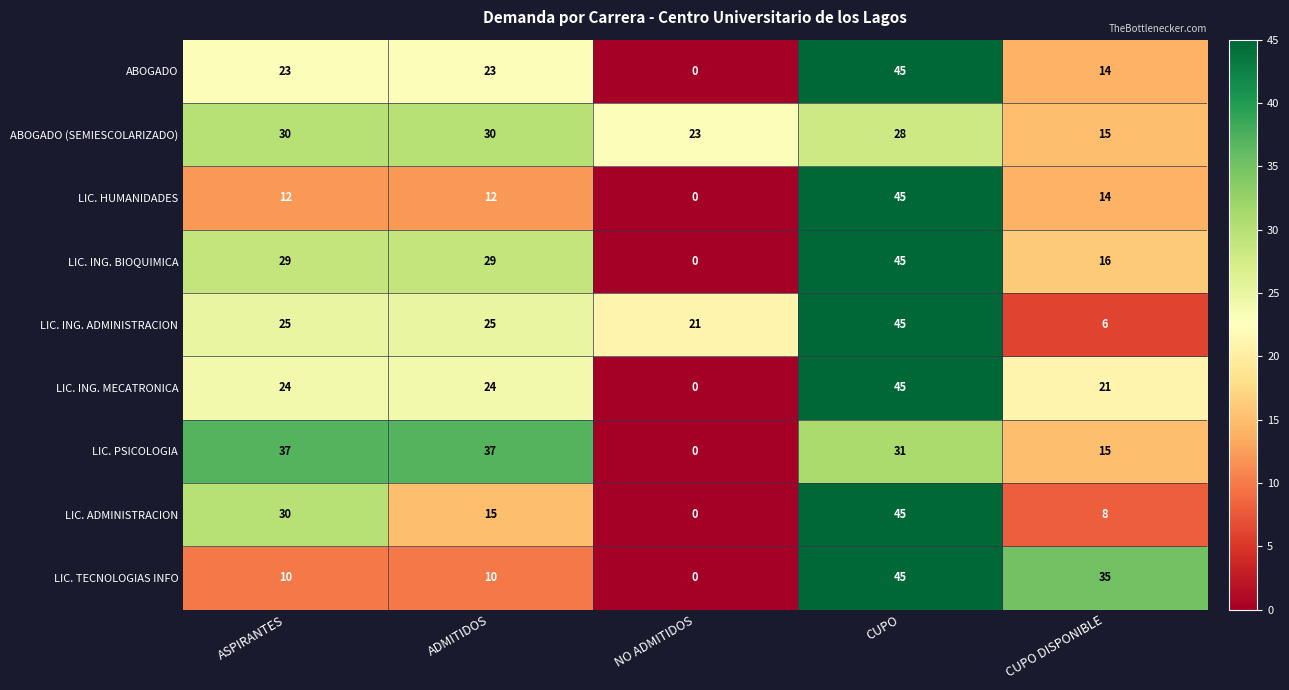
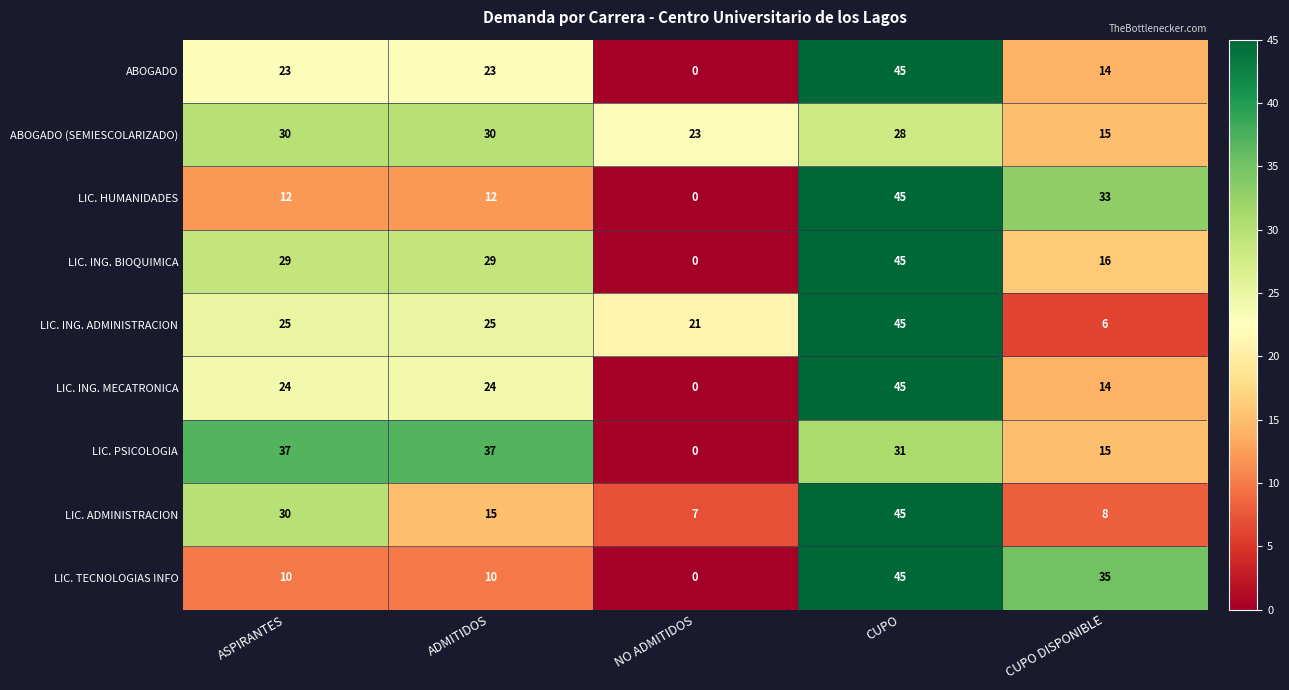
  {
    "ABOGADO": {
      "ASPIRANTES": 23,
      "ADMITIDOS": 23,
      "NO ADMITIDOS": 0,
      "CUPO": 45,
      "CUPO DISPONIBLE": 14
    },
    "ABOGADO (SEMIESCOLARIZADO)": {
      "ASPIRANTES": 30,
      "ADMITIDOS": 30,
      "NO ADMITIDOS": 23,
      "CUPO": 28,
      "CUPO DISPONIBLE": 15
    },
    "LIC. HUMANIDADES": {
      "ASPIRANTES": 12,
      "ADMITIDOS": 12,
      "NO ADMITIDOS": 0,
      "CUPO": 45,
-     "CUPO DISPONIBLE": 14
+     "CUPO DISPONIBLE": 33
    },
    "LIC. ING. BIOQUIMICA": {
      "ASPIRANTES": 29,
      "ADMITIDOS": 29,
      "NO ADMITIDOS": 0,
      "CUPO": 45,
      "CUPO DISPONIBLE": 16
    },
    "LIC. ING. ADMINISTRACION": {
      "ASPIRANTES": 25,
      "ADMITIDOS": 25,
      "NO ADMITIDOS": 21,
      "CUPO": 45,
      "CUPO DISPONIBLE": 6
    },
    "LIC. ING. MECATRONICA": {
      "ASPIRANTES": 24,
      "ADMITIDOS": 24,
      "NO ADMITIDOS": 0,
      "CUPO": 45,
-     "CUPO DISPONIBLE": 21
+     "CUPO DISPONIBLE": 14
    },
    "LIC. PSICOLOGIA": {
      "ASPIRANTES": 37,
      "ADMITIDOS": 37,
      "NO ADMITIDOS": 0,
      "CUPO": 31,
      "CUPO DISPONIBLE": 15
    },
    "LIC. ADMINISTRACION": {
      "ASPIRANTES": 30,
      "ADMITIDOS": 15,
-     "NO ADMITIDOS": 0,
+     "NO ADMITIDOS": 7,
      "CUPO": 45,
      "CUPO DISPONIBLE": 8
    },
    "LIC. TECNOLOGIAS INFO": {
      "ASPIRANTES": 10,
      "ADMITIDOS": 10,
      "NO ADMITIDOS": 0,
      "CUPO": 45,
      "CUPO DISPONIBLE": 35
    }
  }
